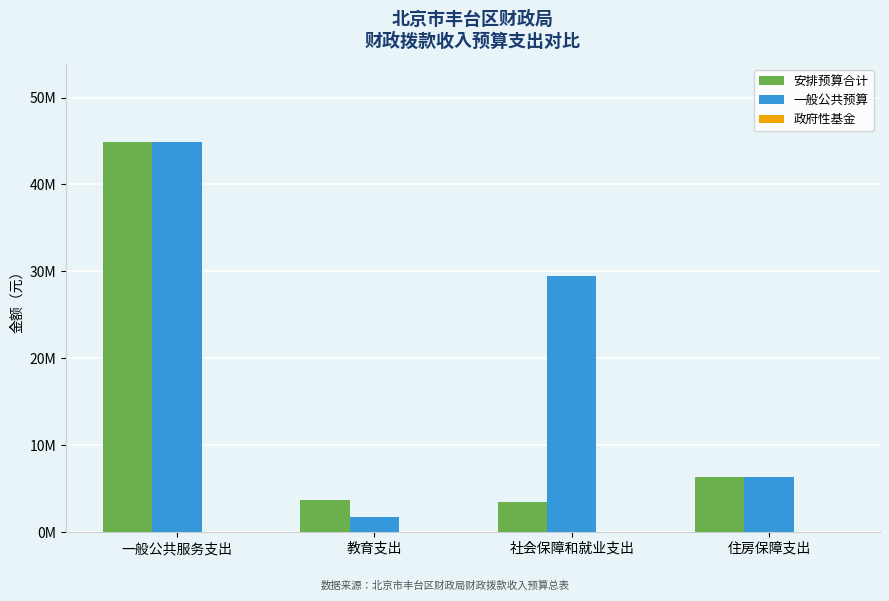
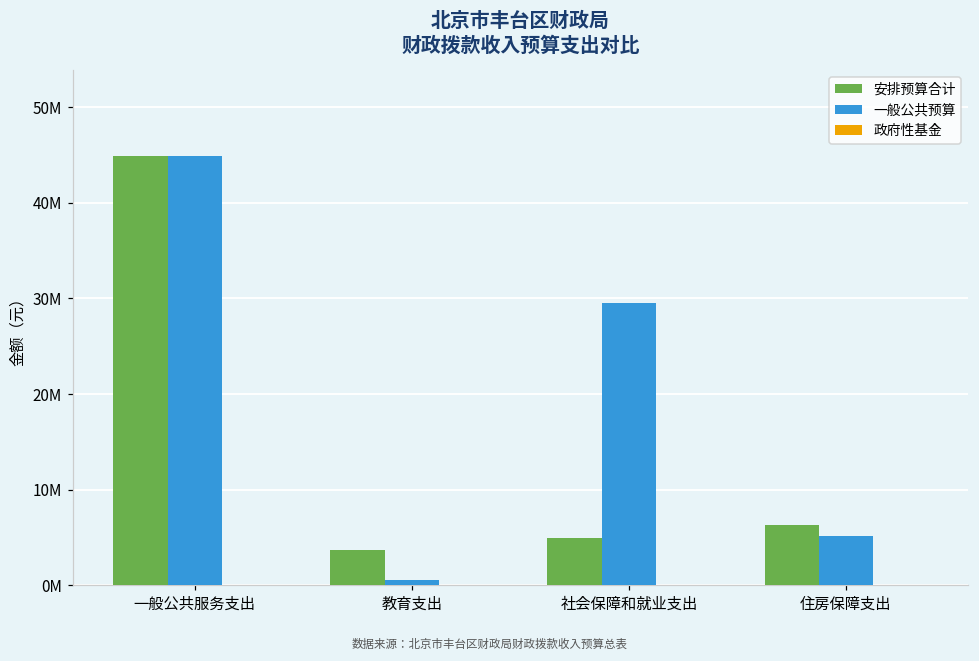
  {
    "安排预算合计": {
      "一般公共服务支出": 45000000,
      "教育支出": 4000000,
-     "社会保障和就业支出": 4000000,
+     "社会保障和就业支出": 5000000,
      "住房保障支出": 6000000
    },
    "一般公共预算": {
      "一般公共服务支出": 45000000,
-     "教育支出": 2000000,
+     "教育支出": 1000000,
      "社会保障和就业支出": 30000000,
-     "住房保障支出": 6000000
+     "住房保障支出": 5000000
    },
    "政府性基金": {
      "一般公共服务支出": 0,
      "教育支出": 0,
      "社会保障和就业支出": 0,
      "住房保障支出": 0
    }
  }
